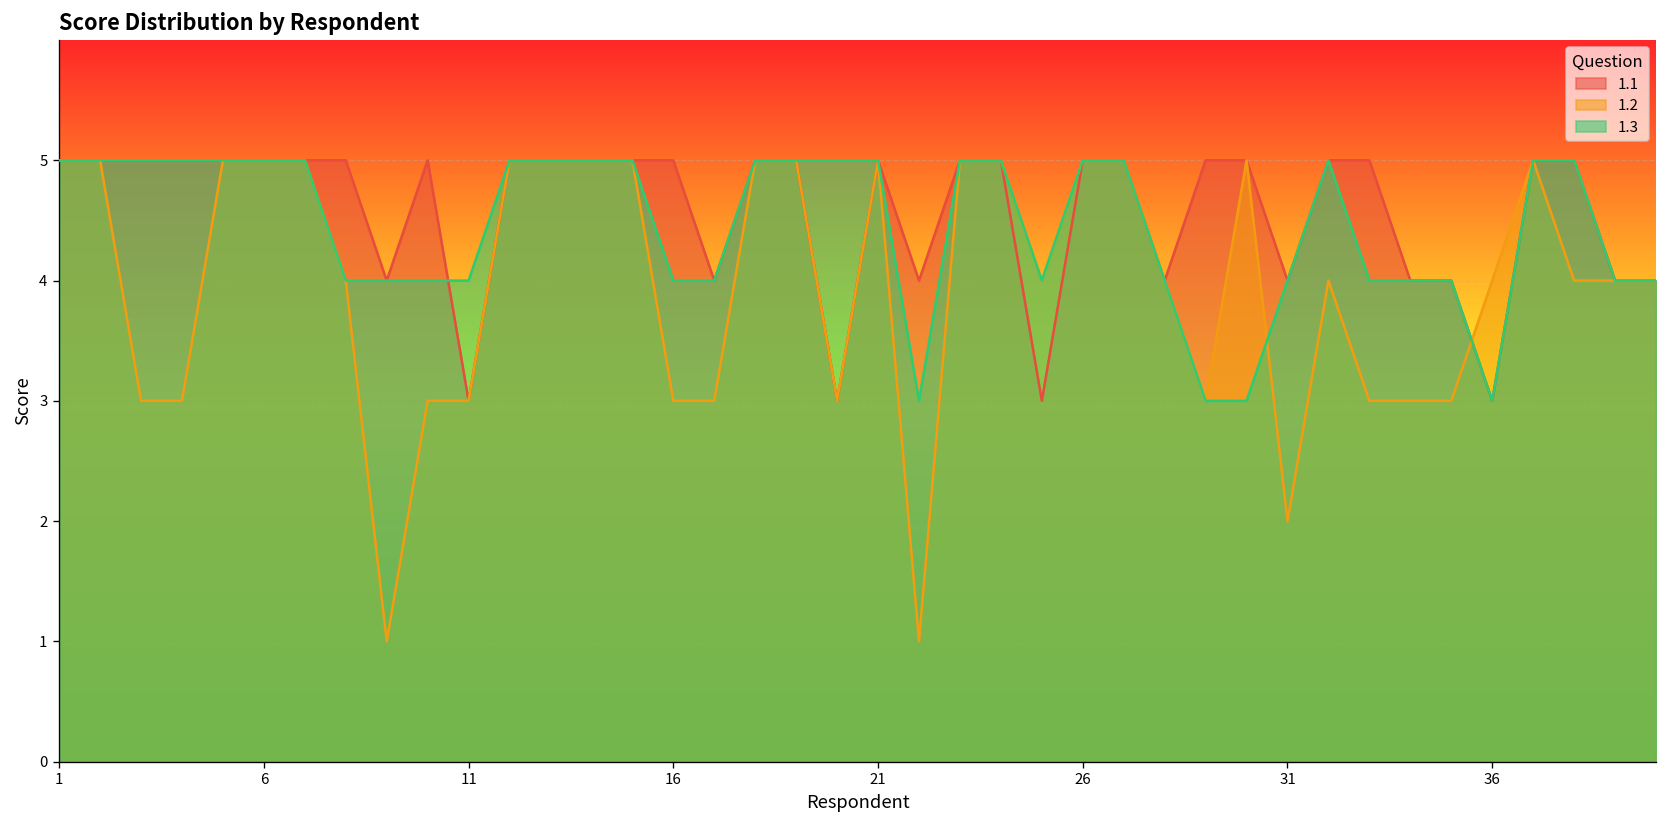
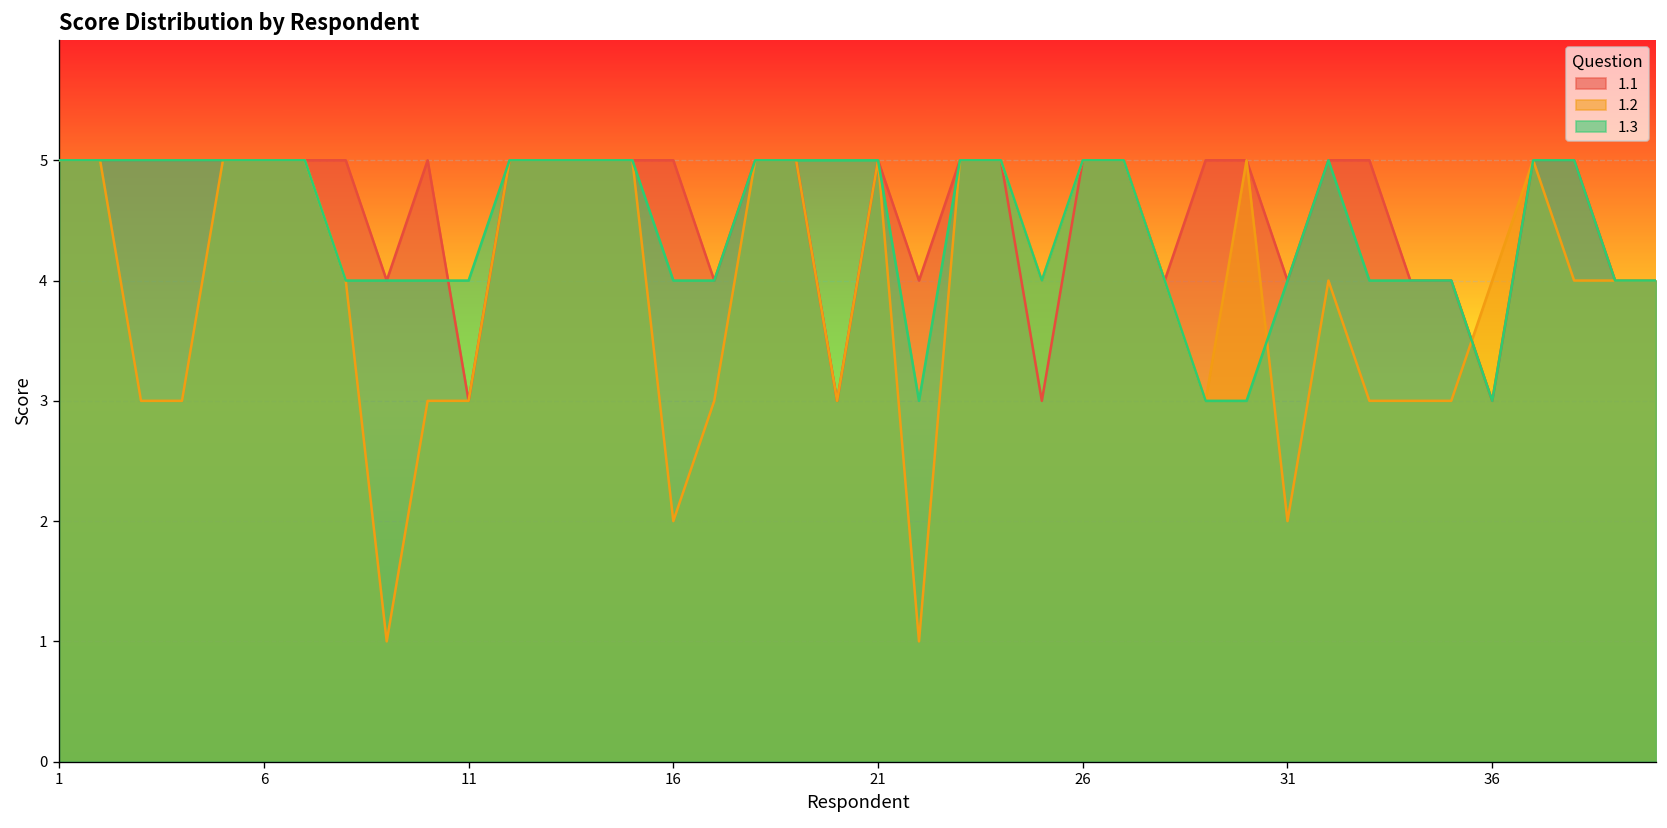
  {
    "1.1": {
      "16": 5
    },
    "1.2": {
-     "16": 3,
+     "16": 2,
      "31": 2,
      "36": 4
    },
    "1.3": {
      "11": 4,
      "16": 4
    }
  }
